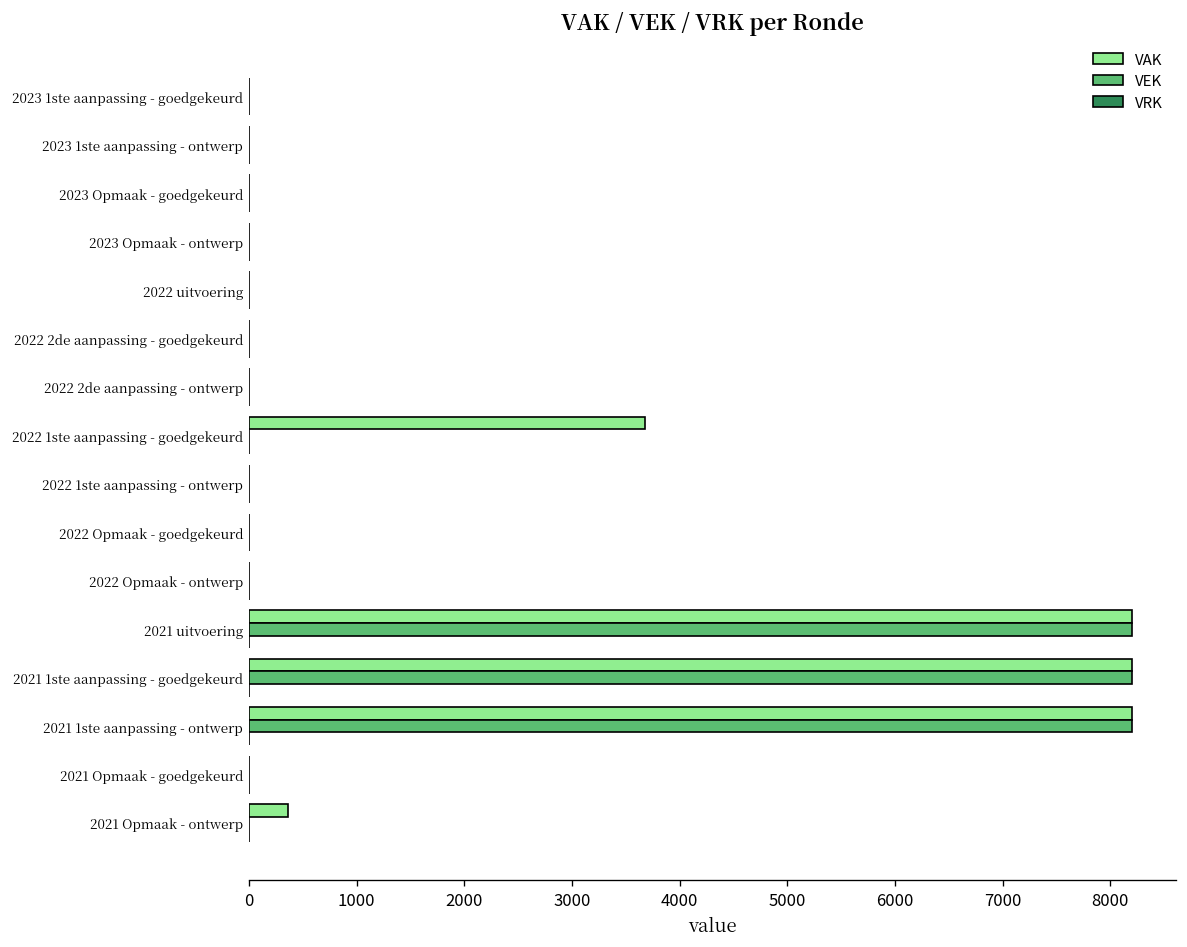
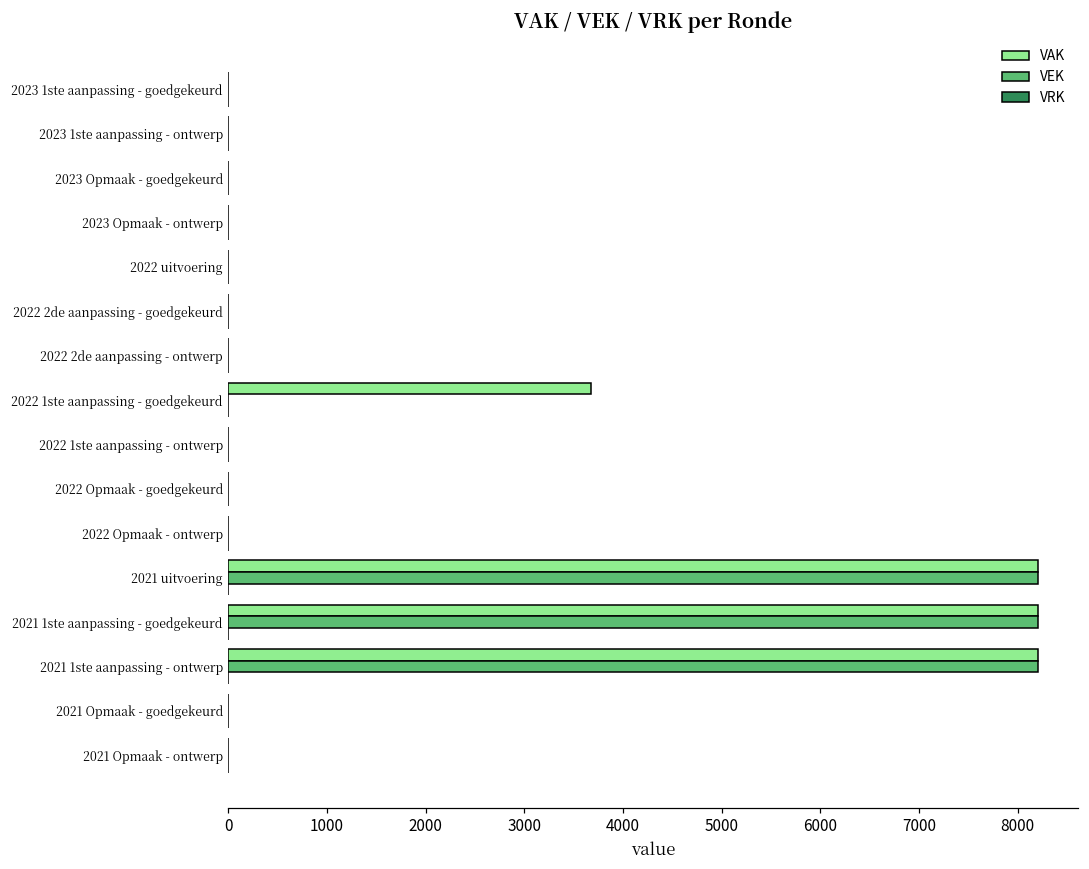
  {
    "VAK": {
      "2023 1ste aanpassing - goedgekeurd": 0,
      "2023 1ste aanpassing - ontwerp": 0,
      "2023 Opmaak - goedgekeurd": 0,
      "2023 Opmaak - ontwerp": 0,
      "2022 uitvoering": 0,
      "2022 2de aanpassing - goedgekeurd": 0,
      "2022 2de aanpassing - ontwerp": 0,
      "2022 1ste aanpassing - goedgekeurd": 3700,
      "2022 1ste aanpassing - ontwerp": 0,
      "2022 Opmaak - goedgekeurd": 0,
      "2022 Opmaak - ontwerp": 0,
      "2021 uitvoering": 8200,
      "2021 1ste aanpassing - goedgekeurd": 8200,
      "2021 1ste aanpassing - ontwerp": 8200,
      "2021 Opmaak - goedgekeurd": 0,
-     "2021 Opmaak - ontwerp": 400
+     "2021 Opmaak - ontwerp": 0
    },
    "VEK": {
      "2023 1ste aanpassing - goedgekeurd": 0,
      "2023 1ste aanpassing - ontwerp": 0,
      "2023 Opmaak - goedgekeurd": 0,
      "2023 Opmaak - ontwerp": 0,
      "2022 uitvoering": 0,
      "2022 2de aanpassing - goedgekeurd": 0,
      "2022 2de aanpassing - ontwerp": 0,
      "2022 1ste aanpassing - goedgekeurd": 0,
      "2022 1ste aanpassing - ontwerp": 0,
      "2022 Opmaak - goedgekeurd": 0,
      "2022 Opmaak - ontwerp": 0,
      "2021 uitvoering": 8200,
      "2021 1ste aanpassing - goedgekeurd": 8200,
      "2021 1ste aanpassing - ontwerp": 8200,
      "2021 Opmaak - goedgekeurd": 0,
      "2021 Opmaak - ontwerp": 0
    },
    "VRK": {
      "2023 1ste aanpassing - goedgekeurd": 0,
      "2023 1ste aanpassing - ontwerp": 0,
      "2023 Opmaak - goedgekeurd": 0,
      "2023 Opmaak - ontwerp": 0,
      "2022 uitvoering": 0,
      "2022 2de aanpassing - goedgekeurd": 0,
      "2022 2de aanpassing - ontwerp": 0,
      "2022 1ste aanpassing - goedgekeurd": 0,
      "2022 1ste aanpassing - ontwerp": 0,
      "2022 Opmaak - goedgekeurd": 0,
      "2022 Opmaak - ontwerp": 0,
      "2021 uitvoering": 0,
      "2021 1ste aanpassing - goedgekeurd": 0,
      "2021 1ste aanpassing - ontwerp": 0,
      "2021 Opmaak - goedgekeurd": 0,
      "2021 Opmaak - ontwerp": 0
    }
  }
